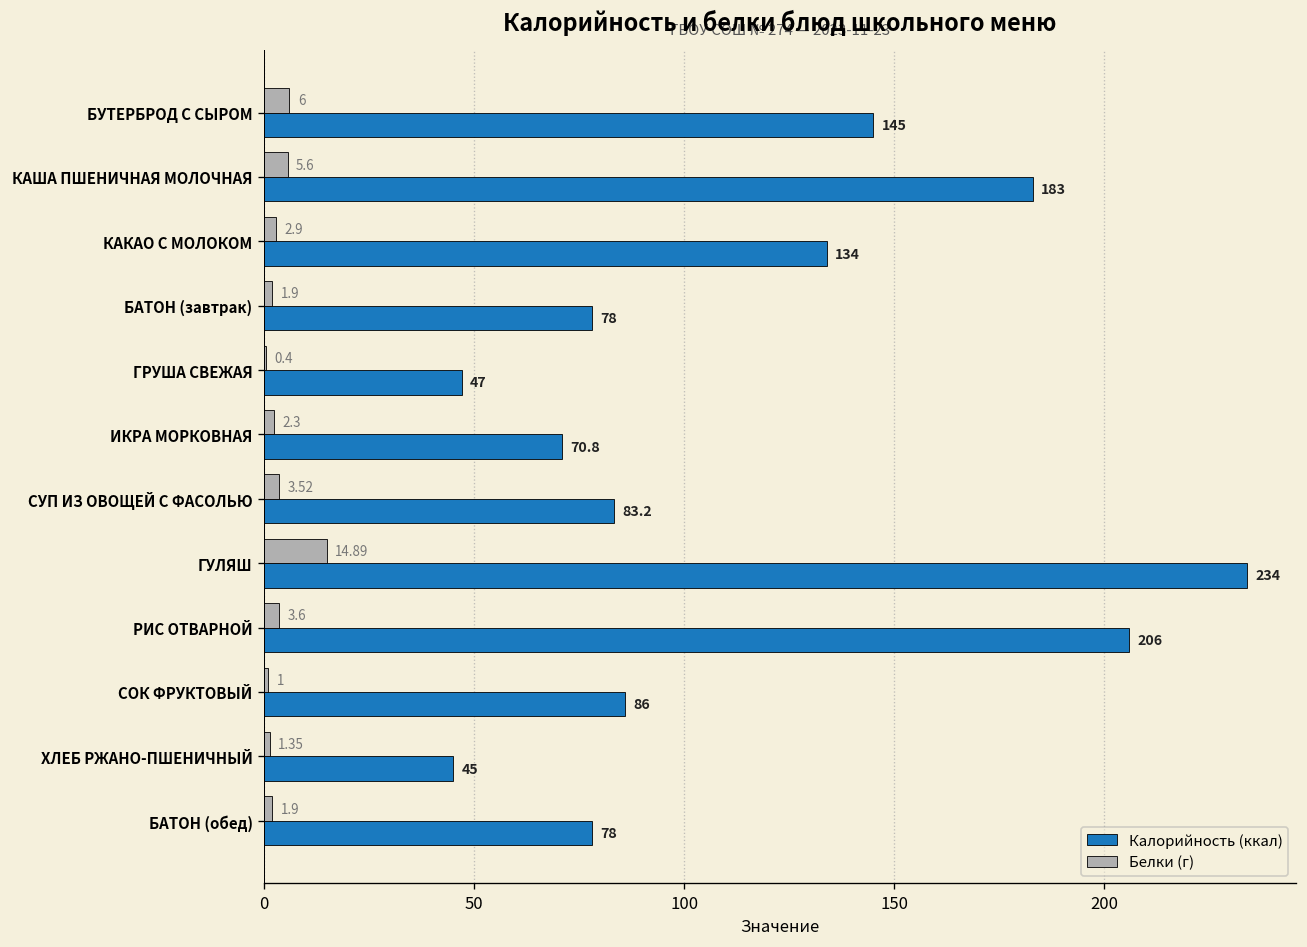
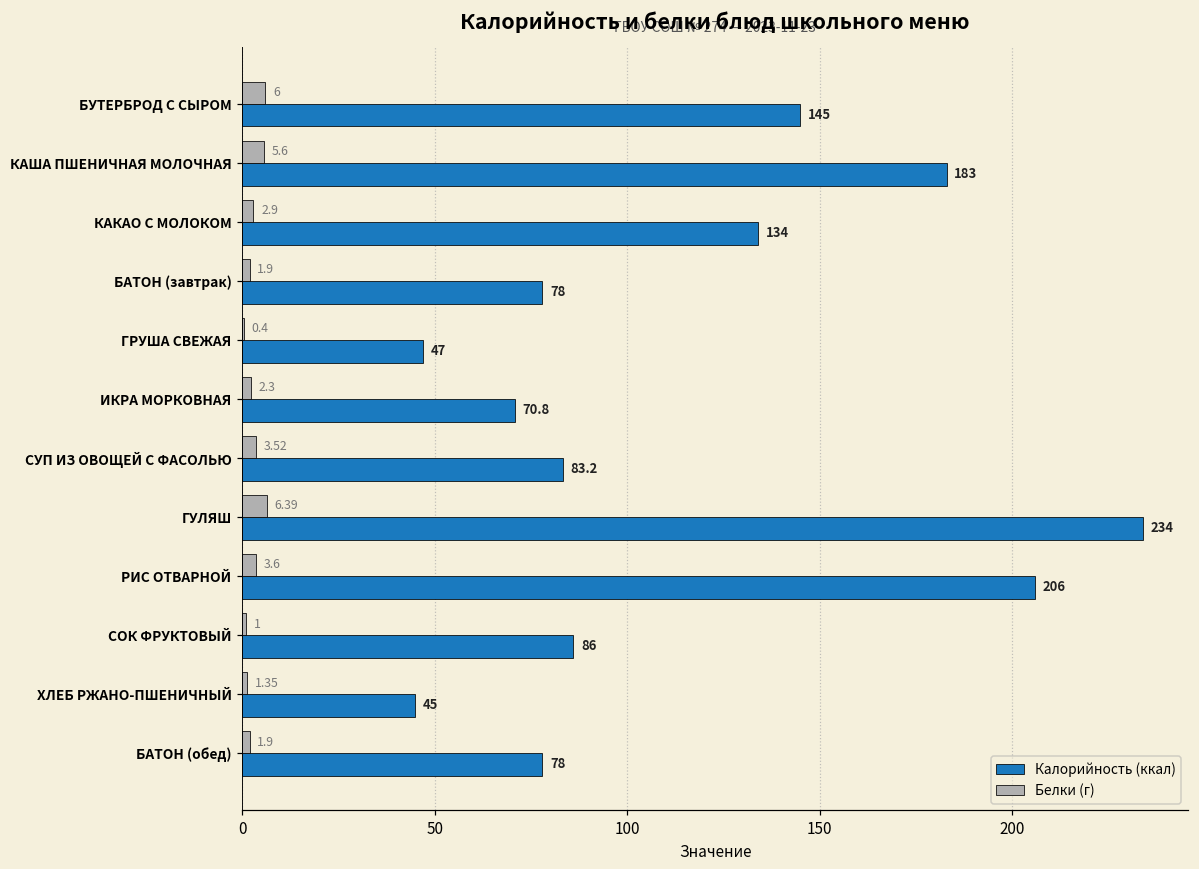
  {
    "Калорийность (ккал)": {
      "БУТЕРБРОД С СЫРОМ": 145,
      "КАША ПШЕНИЧНАЯ МОЛОЧНАЯ": 183,
      "КАКАО С МОЛОКОМ": 134,
      "БАТОН (завтрак)": 78,
      "ГРУША СВЕЖАЯ": 47,
      "ИКРА МОРКОВНАЯ": 70.8,
      "СУП ИЗ ОВОЩЕЙ С ФАСОЛЬЮ": 83.2,
      "ГУЛЯШ": 234,
      "РИС ОТВАРНОЙ": 206,
      "СОК ФРУКТОВЫЙ": 86,
      "ХЛЕБ РЖАНО-ПШЕНИЧНЫЙ": 45,
      "БАТОН (обед)": 78
    },
    "Белки (г)": {
      "БУТЕРБРОД С СЫРОМ": 6,
      "КАША ПШЕНИЧНАЯ МОЛОЧНАЯ": 5.6,
      "КАКАО С МОЛОКОМ": 2.9,
      "БАТОН (завтрак)": 1.9,
      "ГРУША СВЕЖАЯ": 0.4,
      "ИКРА МОРКОВНАЯ": 2.3,
      "СУП ИЗ ОВОЩЕЙ С ФАСОЛЬЮ": 3.52,
-     "ГУЛЯШ": 14.89,
+     "ГУЛЯШ": 6.39,
      "РИС ОТВАРНОЙ": 3.6,
      "СОК ФРУКТОВЫЙ": 1,
      "ХЛЕБ РЖАНО-ПШЕНИЧНЫЙ": 1.35,
      "БАТОН (обед)": 1.9
    }
  }
